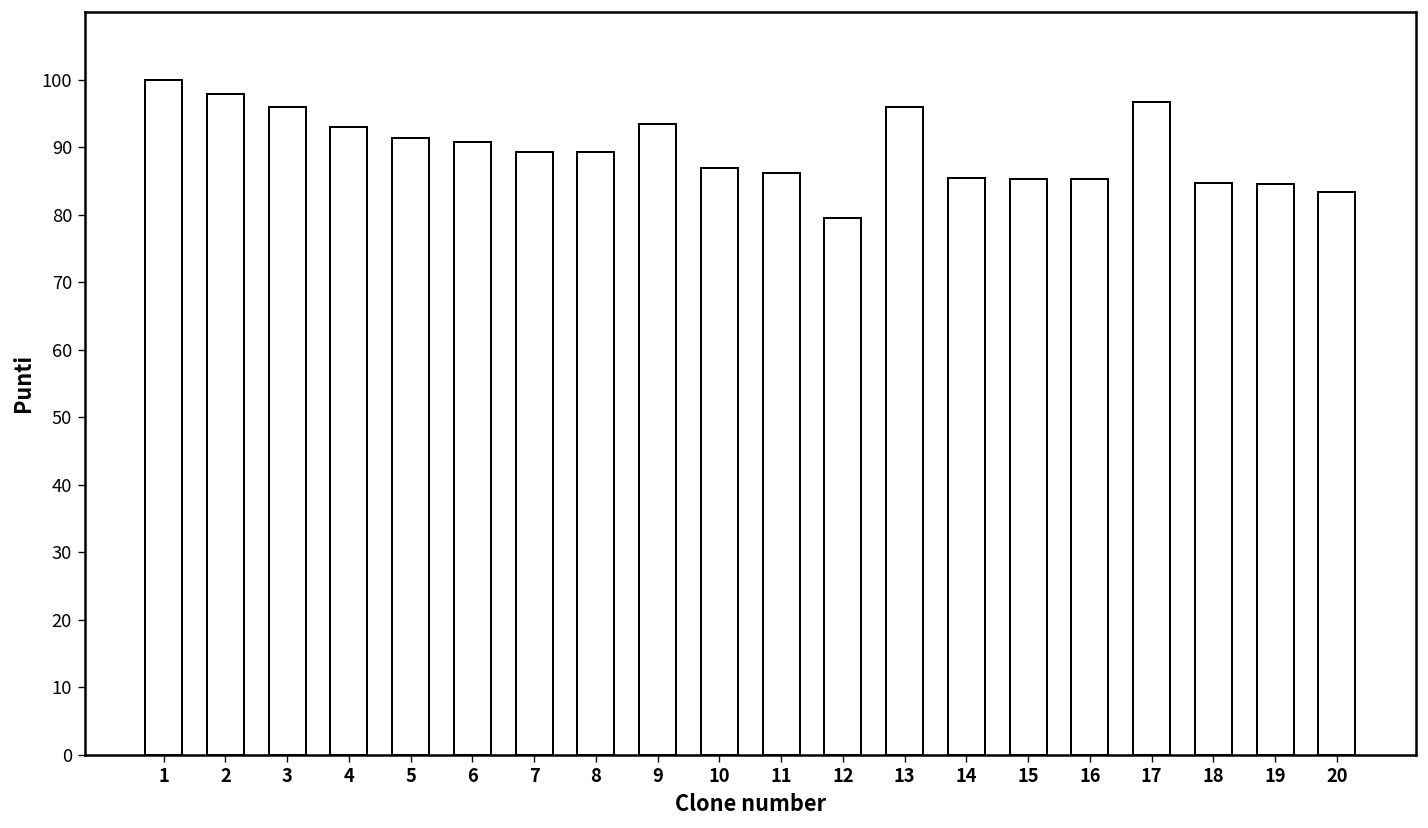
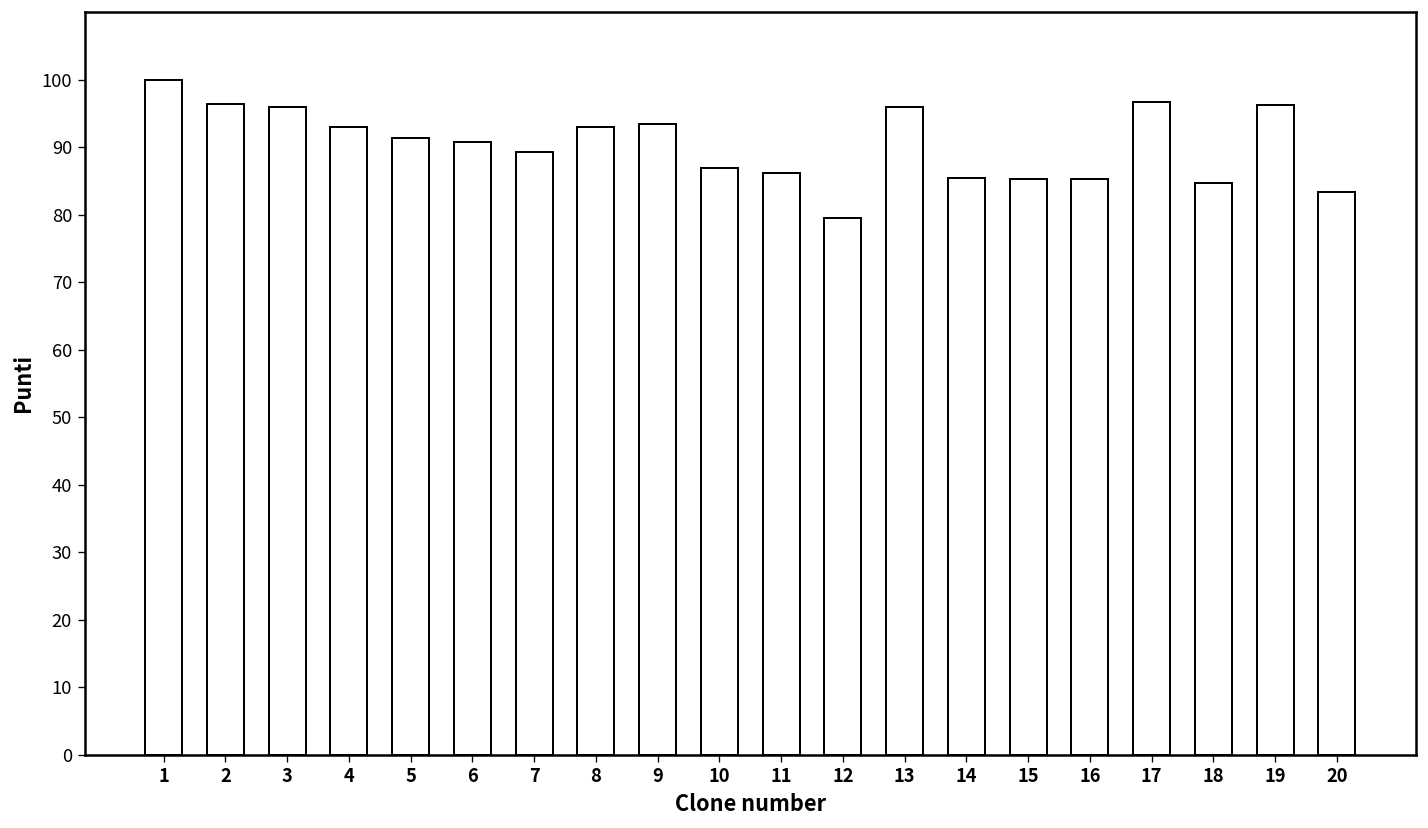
  {
    "1": 100,
-   "2": 98,
+   "2": 96,
    "3": 96,
    "4": 93,
    "5": 91,
    "6": 91,
    "7": 89,
-   "8": 89,
+   "8": 93,
    "9": 93,
    "10": 87,
    "11": 86,
    "12": 80,
    "13": 96,
    "14": 85,
    "15": 85,
    "16": 85,
    "17": 97,
    "18": 85,
-   "19": 85,
+   "19": 96,
    "20": 83
  }
